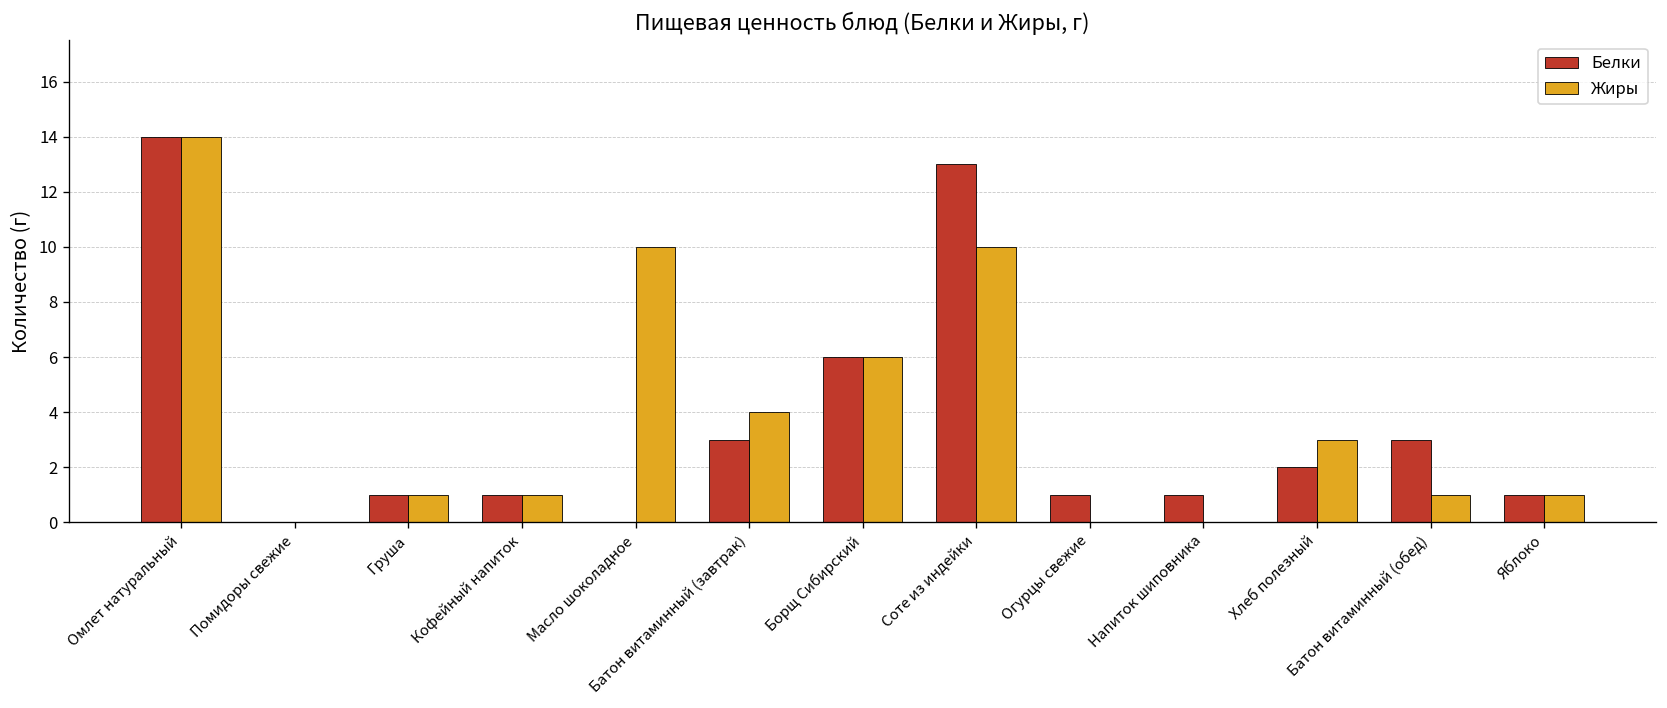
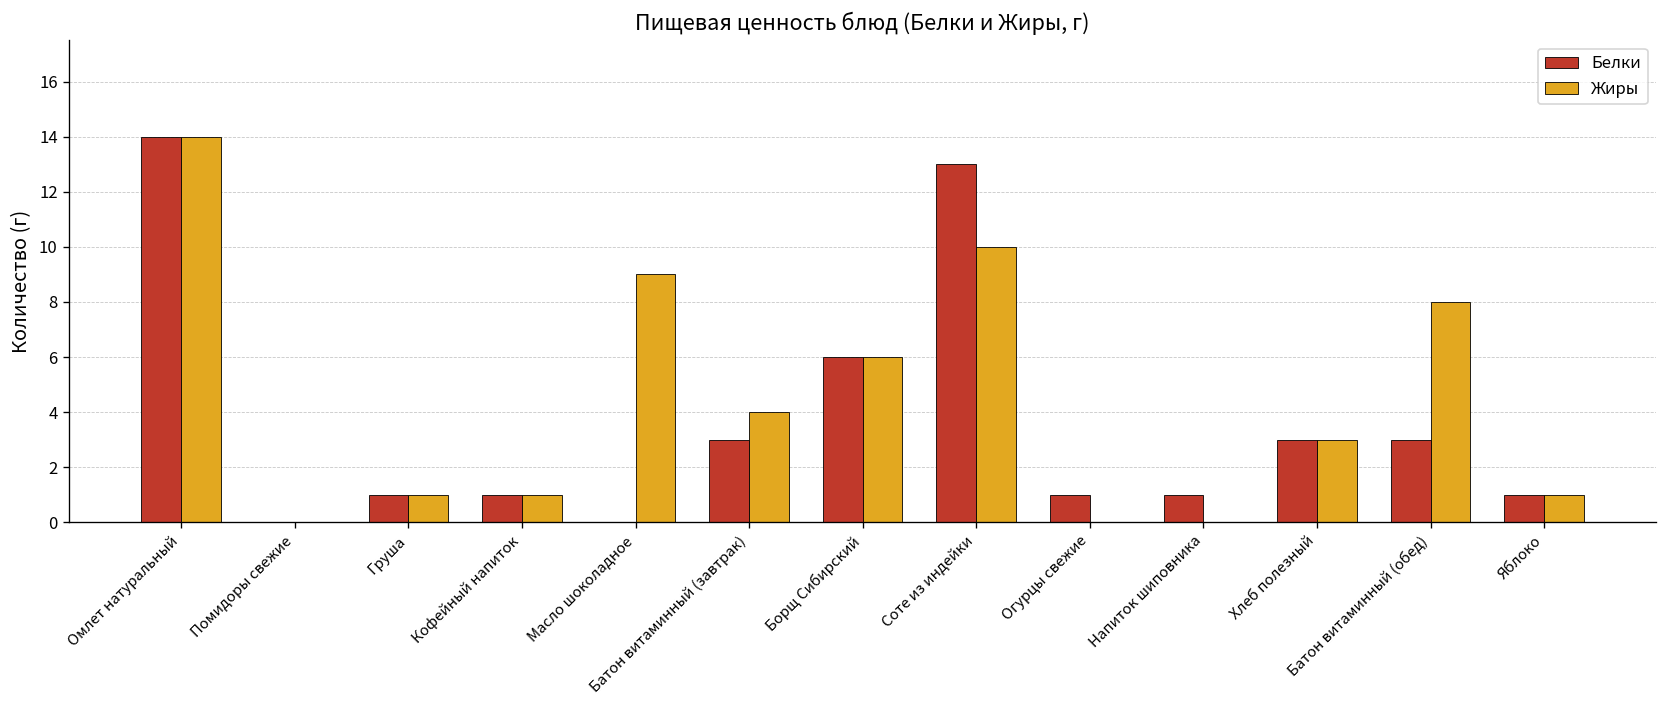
  {
    "Белки": {
      "Омлет натуральный": 14,
      "Помидоры свежие": 0,
      "Груша": 1,
      "Кофейный напиток": 1,
      "Масло шоколадное": 0,
      "Батон витаминный (завтрак)": 3,
      "Борщ Сибирский": 6,
      "Соте из индейки": 13,
      "Огурцы свежие": 1,
      "Напиток шиповника": 1,
-     "Хлеб полезный": 2,
+     "Хлеб полезный": 3,
      "Батон витаминный (обед)": 3,
      "Яблоко": 1
    },
    "Жиры": {
      "Омлет натуральный": 14,
      "Помидоры свежие": 0,
      "Груша": 1,
      "Кофейный напиток": 1,
-     "Масло шоколадное": 10,
+     "Масло шоколадное": 9,
      "Батон витаминный (завтрак)": 4,
      "Борщ Сибирский": 6,
      "Соте из индейки": 10,
      "Огурцы свежие": 0,
      "Напиток шиповника": 0,
      "Хлеб полезный": 3,
-     "Батон витаминный (обед)": 1,
+     "Батон витаминный (обед)": 8,
      "Яблоко": 1
    }
  }
